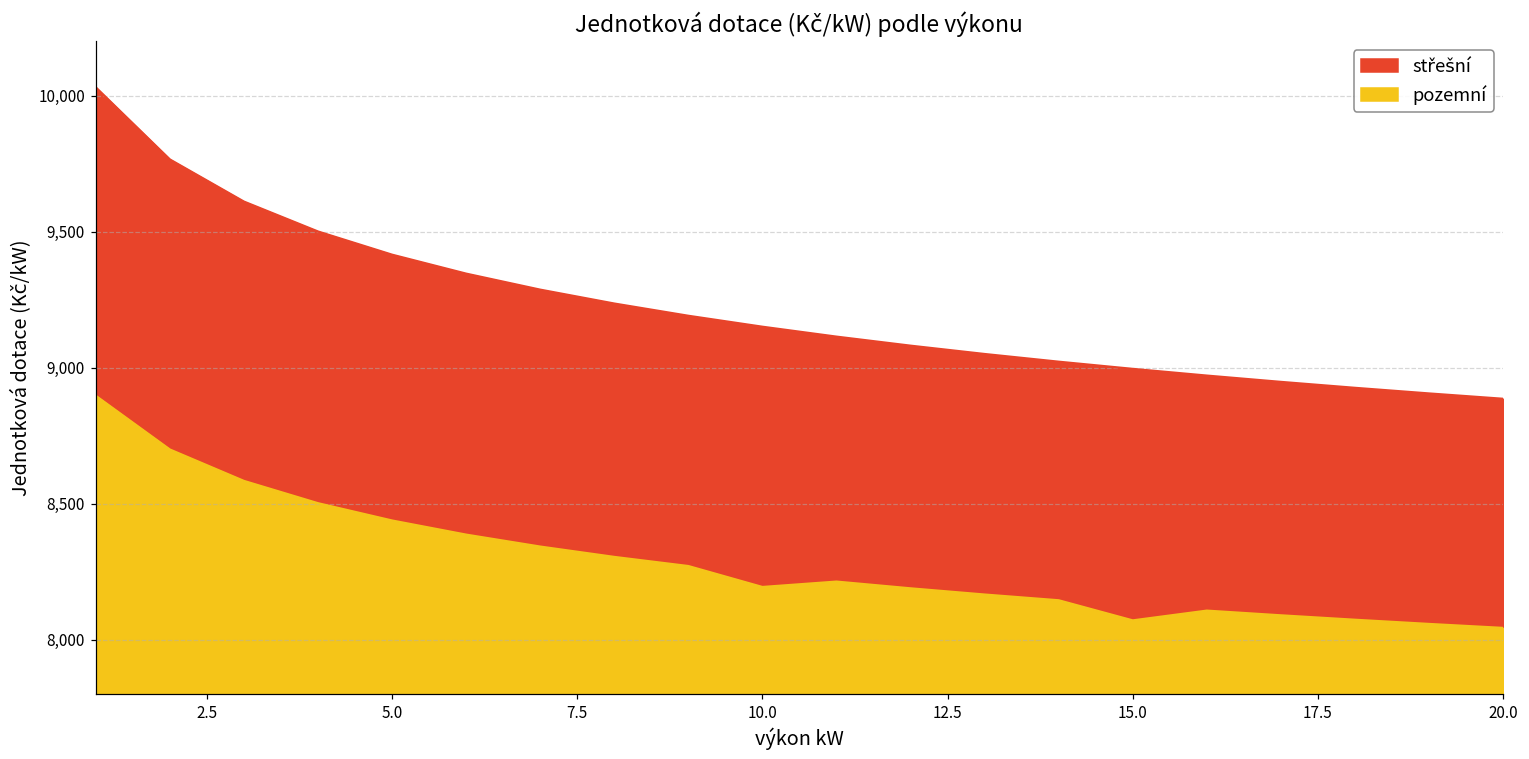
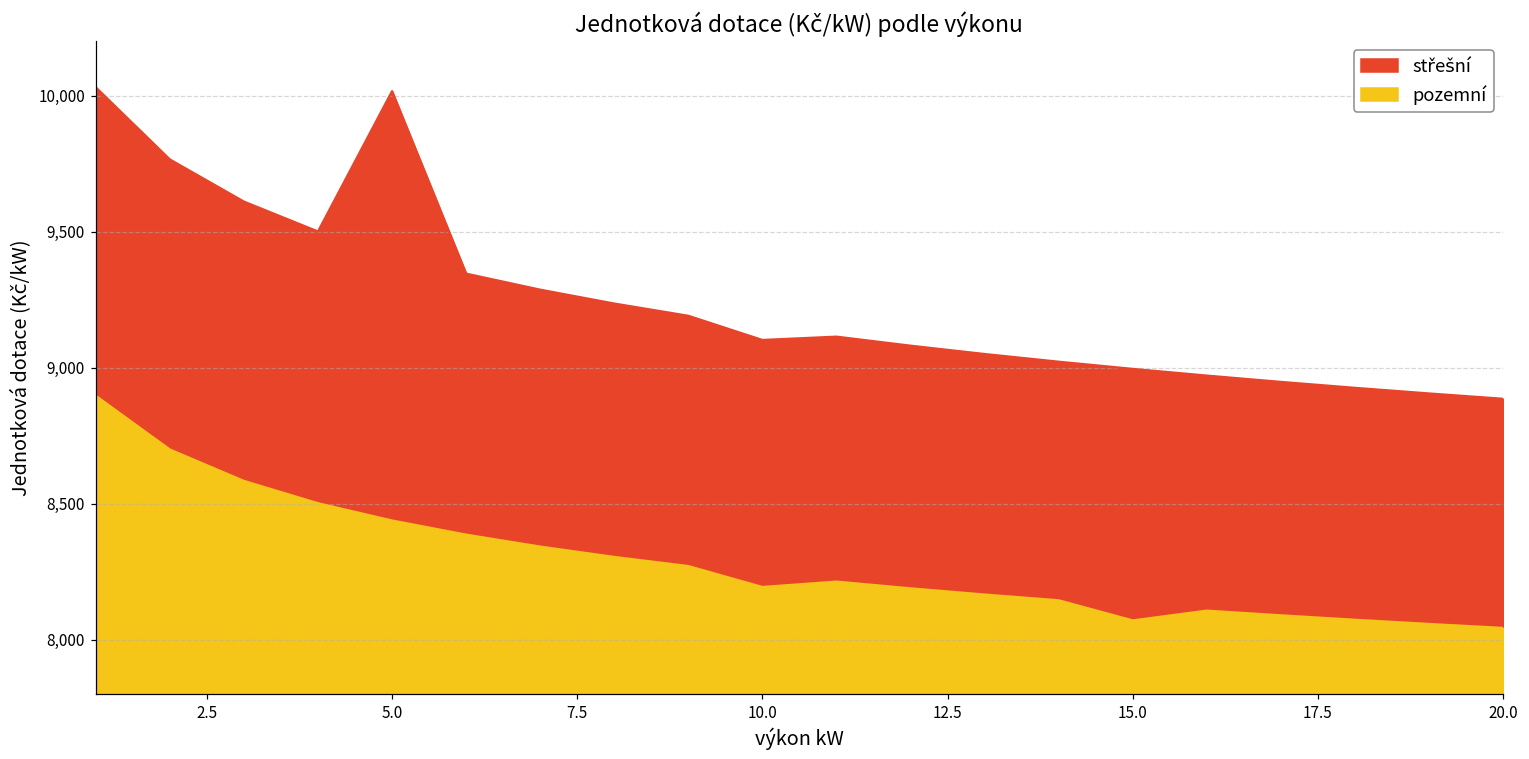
  {
    "střešní": {
-     "5.0": "9,410",
-     "10.0": "9,150",
+     "5.0": "10,020",
+     "10.0": "9,100",
      "15.0": "8,990",
      "20.0": "8,880"
    },
    "pozemní": {
      "5.0": "8,440",
      "10.0": "8,190",
      "15.0": "8,070",
      "20.0": "8,040"
    }
  }
